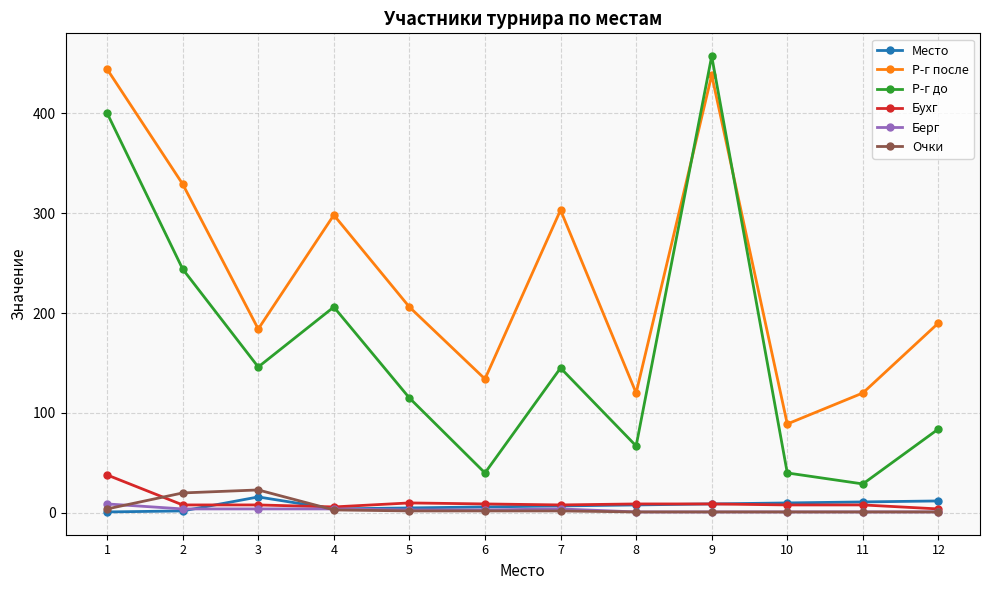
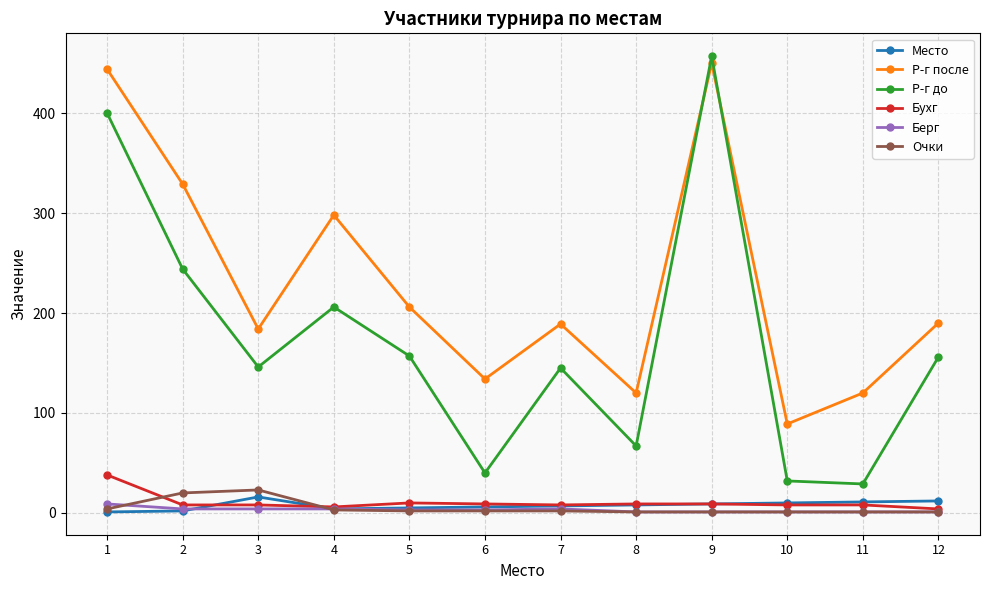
  {
    "Место": {
      "1": 0,
      "3": 20,
      "6": 10,
      "11": 10,
      "12": 10
    },
    "Р-г после": {
      "1": 440,
      "2": 330,
      "3": 180,
      "4": 300,
      "5": 210,
      "6": 130,
-     "7": 300,
+     "7": 190,
      "8": 120,
-     "9": 440,
+     "9": 450,
      "10": 90,
      "11": 120,
      "12": 190
    },
    "Р-г до": {
      "1": 400,
      "2": 240,
      "3": 150,
      "4": 210,
-     "5": 120,
+     "5": 160,
      "6": 40,
      "7": 150,
      "8": 70,
      "9": 460,
-     "10": 40,
+     "10": 30,
      "11": 30,
-     "12": 80
+     "12": 160
    },
    "Бухг": {
      "1": 40,
      "2": 10,
      "3": 10,
      "5": 10,
      "6": 10,
      "11": 10,
      "12": 0
    },
    "Берг": {
      "1": 10,
      "3": 0
    },
    "Очки": {
      "1": 0,
      "2": 20,
      "3": 20
    }
  }
